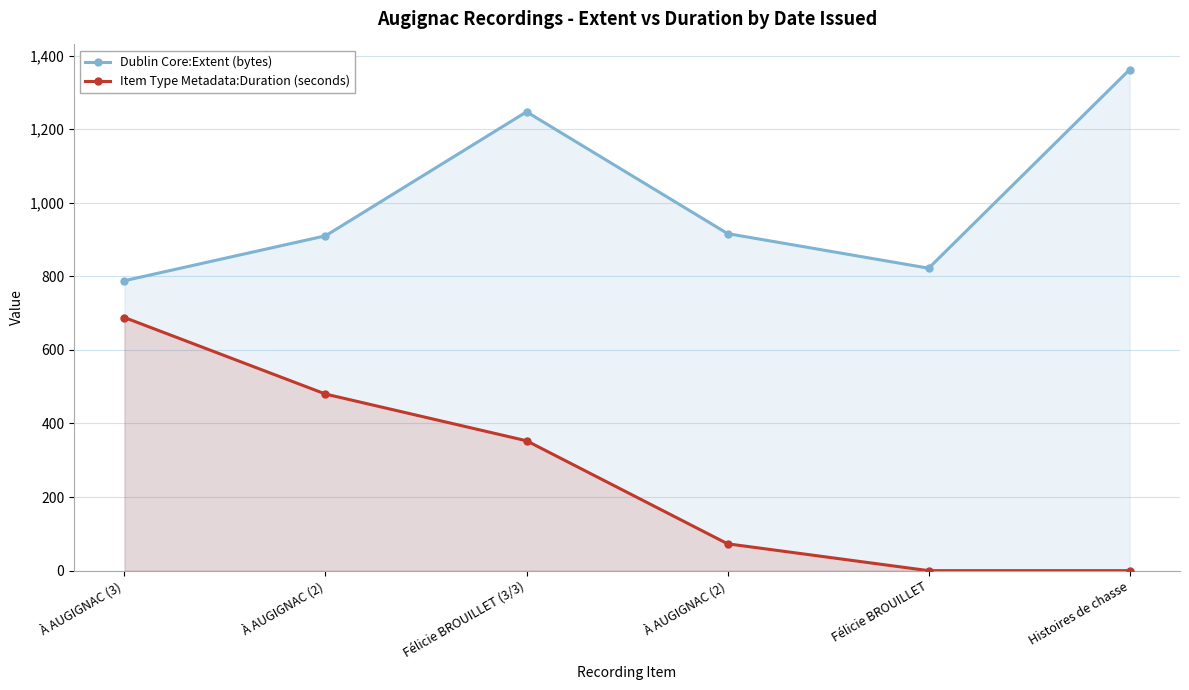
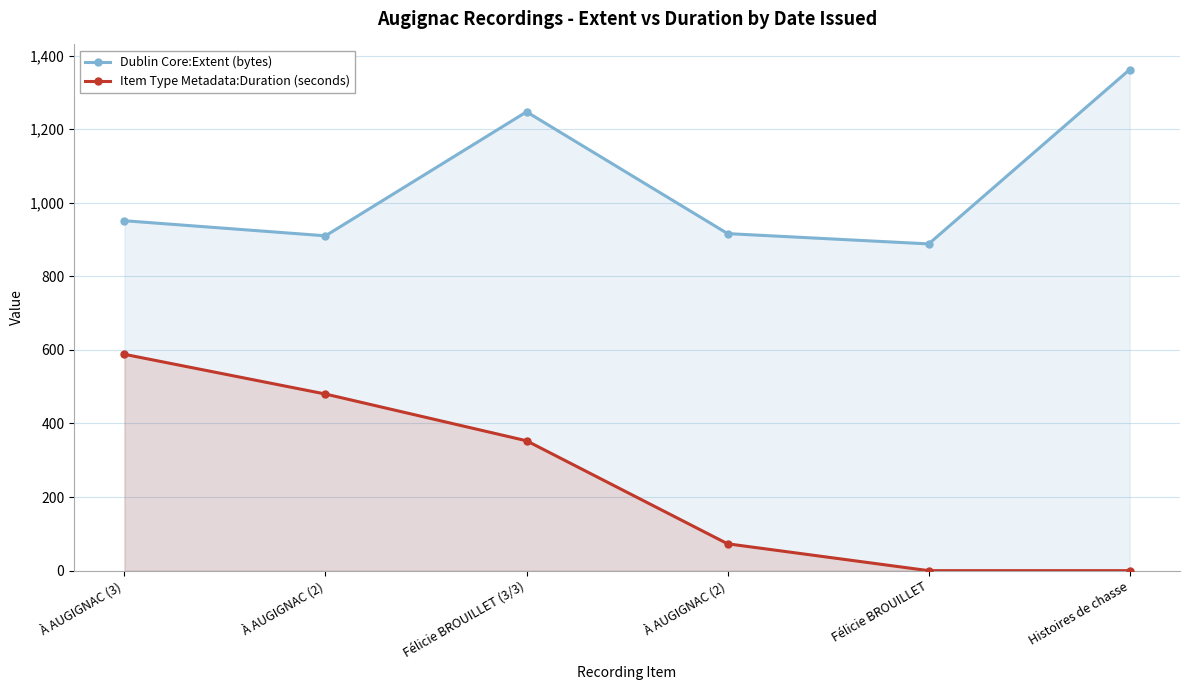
  {
    "Dublin Core:Extent (bytes)": {
-     "À AUGIGNAC (3)": "790",
+     "À AUGIGNAC (3)": "950",
      "Félicie BROUILLET (3/3)": "1,250",
-     "Félicie BROUILLET": "820",
+     "Félicie BROUILLET": "890",
      "Histoires de chasse": "1,360"
    },
    "Item Type Metadata:Duration (seconds)": {
-     "À AUGIGNAC (3)": "690",
+     "À AUGIGNAC (3)": "590",
      "Félicie BROUILLET (3/3)": "350",
      "Félicie BROUILLET": "0",
      "Histoires de chasse": "0"
    }
  }
